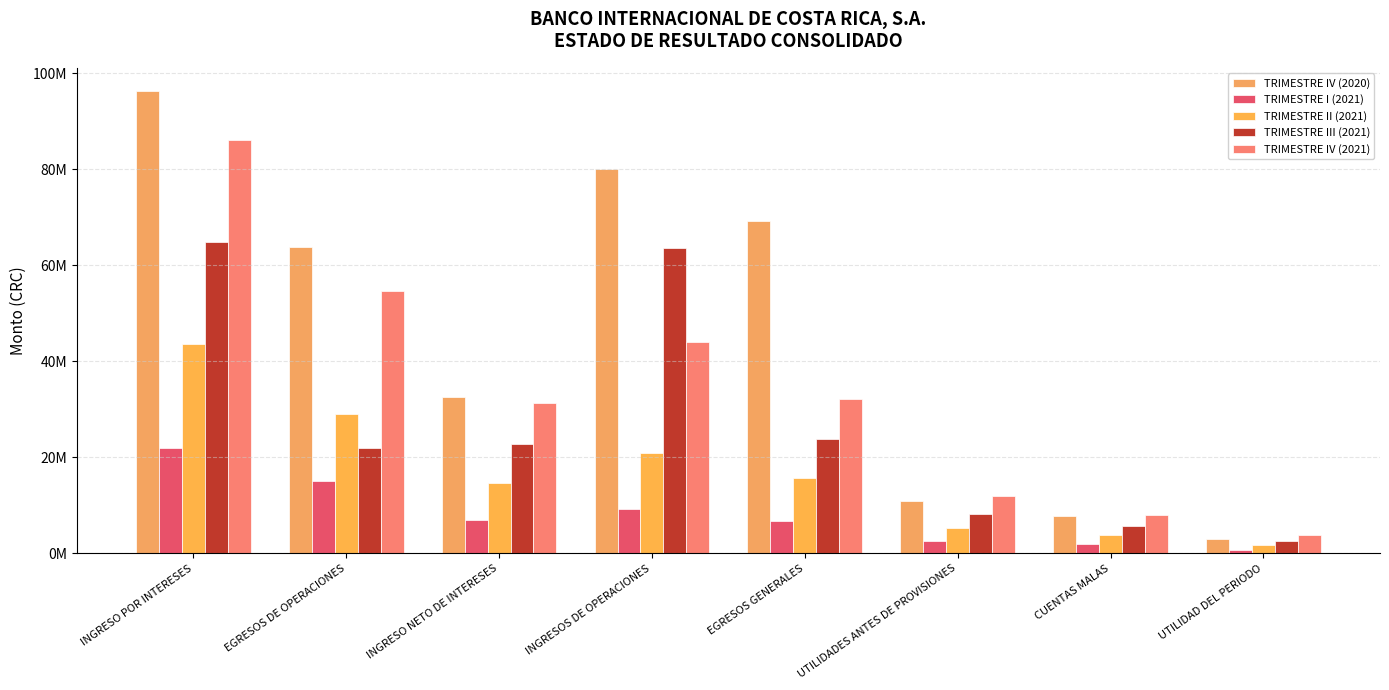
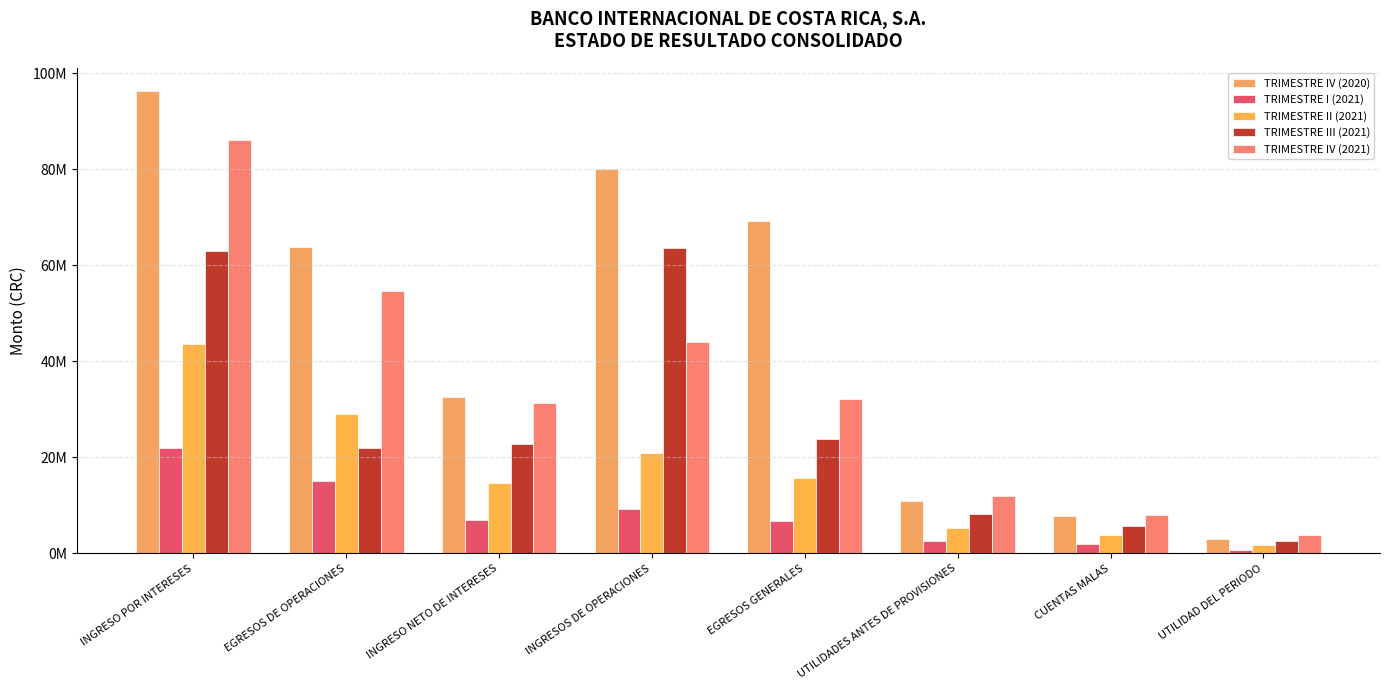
  {
    "TRIMESTRE III (2021)": {
-     "INGRESO POR INTERESES": 65000000,
+     "INGRESO POR INTERESES": 63000000,
      "EGRESOS DE OPERACIONES": 22000000,
      "INGRESO NETO DE INTERESES": 23000000,
      "INGRESOS DE OPERACIONES": 64000000,
      "EGRESOS GENERALES": 24000000,
      "UTILIDADES ANTES DE PROVISIONES": 8000000,
      "CUENTAS MALAS": 6000000,
      "UTILIDAD DEL PERIODO": 3000000
    }
  }
